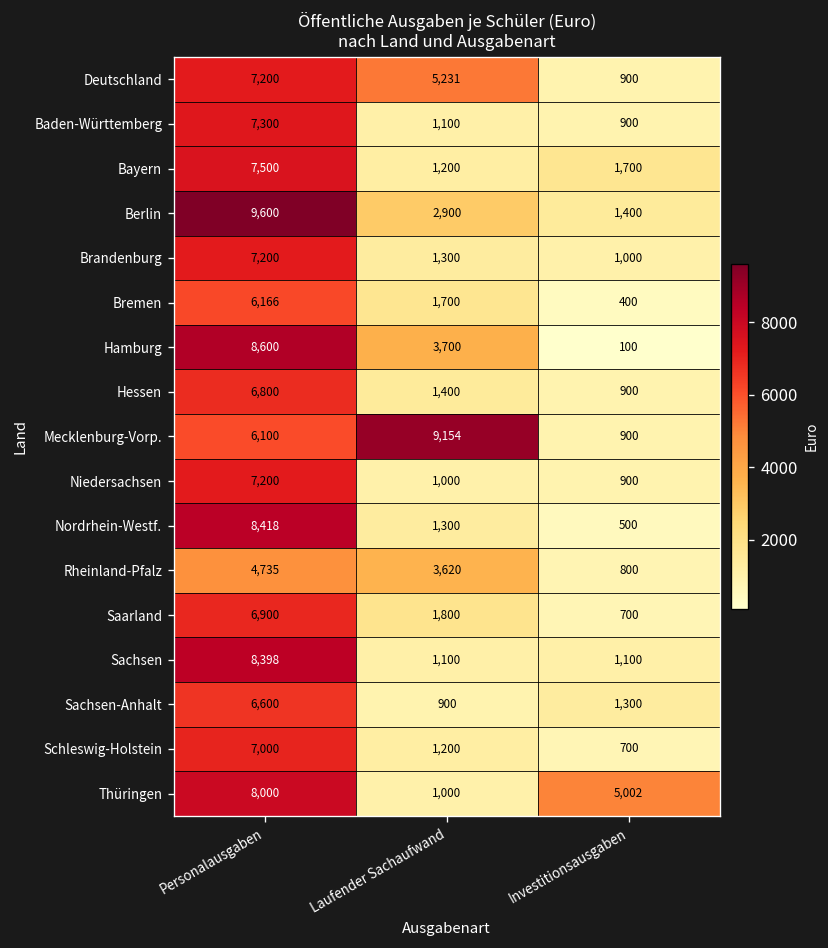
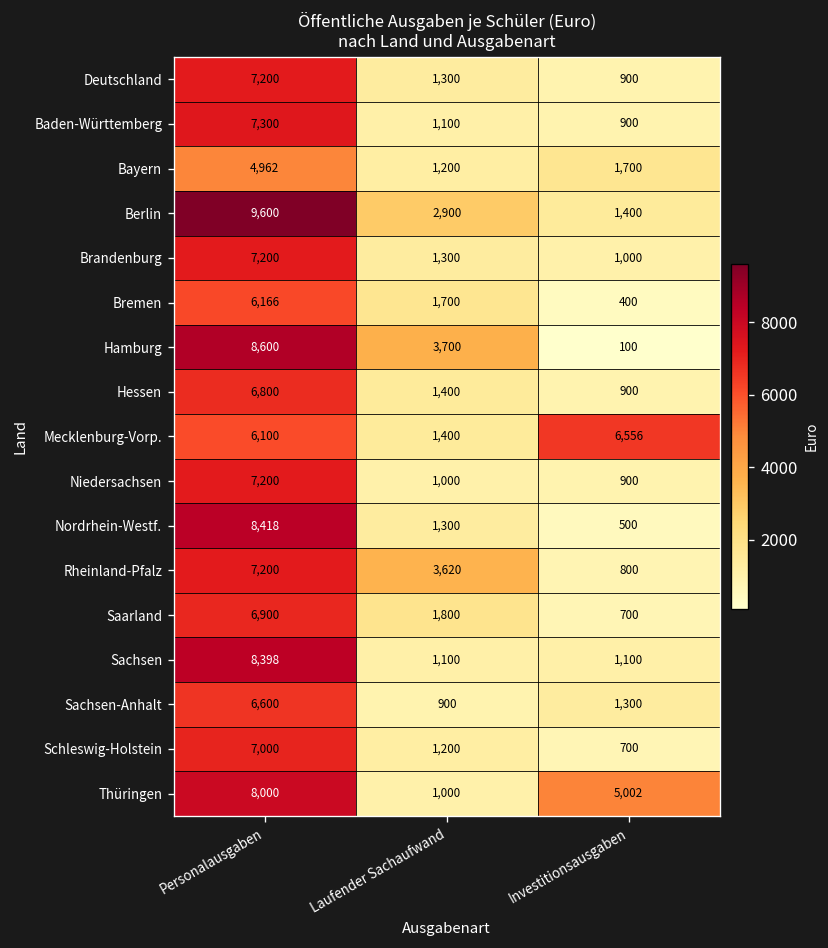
  {
    "Deutschland": {
      "Personalausgaben": "7,200",
-     "Laufender Sachaufwand": "5,231",
+     "Laufender Sachaufwand": "1,300",
      "Investitionsausgaben": "900"
    },
    "Baden-Württemberg": {
      "Personalausgaben": "7,300",
      "Laufender Sachaufwand": "1,100",
      "Investitionsausgaben": "900"
    },
    "Bayern": {
-     "Personalausgaben": "7,500",
+     "Personalausgaben": "4,962",
      "Laufender Sachaufwand": "1,200",
      "Investitionsausgaben": "1,700"
    },
    "Berlin": {
      "Personalausgaben": "9,600",
      "Laufender Sachaufwand": "2,900",
      "Investitionsausgaben": "1,400"
    },
    "Brandenburg": {
      "Personalausgaben": "7,200",
      "Laufender Sachaufwand": "1,300",
      "Investitionsausgaben": "1,000"
    },
    "Bremen": {
      "Personalausgaben": "6,166",
      "Laufender Sachaufwand": "1,700",
      "Investitionsausgaben": "400"
    },
    "Hamburg": {
      "Personalausgaben": "8,600",
      "Laufender Sachaufwand": "3,700",
      "Investitionsausgaben": "100"
    },
    "Hessen": {
      "Personalausgaben": "6,800",
      "Laufender Sachaufwand": "1,400",
      "Investitionsausgaben": "900"
    },
    "Mecklenburg-Vorp.": {
      "Personalausgaben": "6,100",
-     "Laufender Sachaufwand": "9,154",
-     "Investitionsausgaben": "900"
+     "Laufender Sachaufwand": "1,400",
+     "Investitionsausgaben": "6,556"
    },
    "Niedersachsen": {
      "Personalausgaben": "7,200",
      "Laufender Sachaufwand": "1,000",
      "Investitionsausgaben": "900"
    },
    "Nordrhein-Westf.": {
      "Personalausgaben": "8,418",
      "Laufender Sachaufwand": "1,300",
      "Investitionsausgaben": "500"
    },
    "Rheinland-Pfalz": {
-     "Personalausgaben": "4,735",
+     "Personalausgaben": "7,200",
      "Laufender Sachaufwand": "3,620",
      "Investitionsausgaben": "800"
    },
    "Saarland": {
      "Personalausgaben": "6,900",
      "Laufender Sachaufwand": "1,800",
      "Investitionsausgaben": "700"
    },
    "Sachsen": {
      "Personalausgaben": "8,398",
      "Laufender Sachaufwand": "1,100",
      "Investitionsausgaben": "1,100"
    },
    "Sachsen-Anhalt": {
      "Personalausgaben": "6,600",
      "Laufender Sachaufwand": "900",
      "Investitionsausgaben": "1,300"
    },
    "Schleswig-Holstein": {
      "Personalausgaben": "7,000",
      "Laufender Sachaufwand": "1,200",
      "Investitionsausgaben": "700"
    },
    "Thüringen": {
      "Personalausgaben": "8,000",
      "Laufender Sachaufwand": "1,000",
      "Investitionsausgaben": "5,002"
    }
  }
